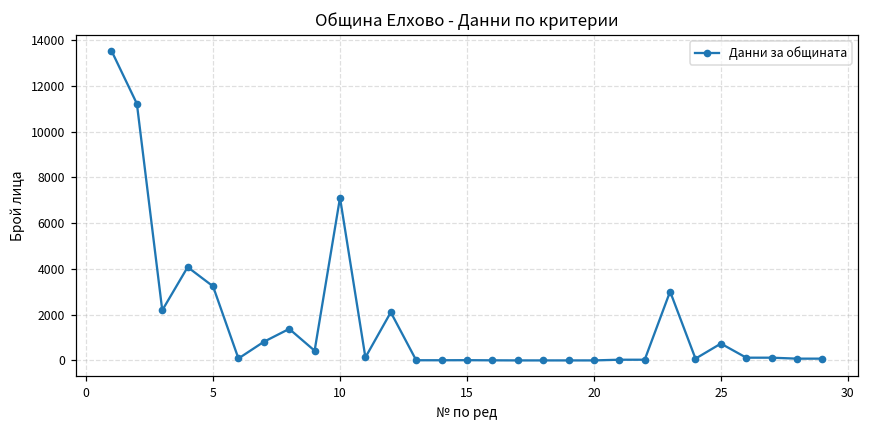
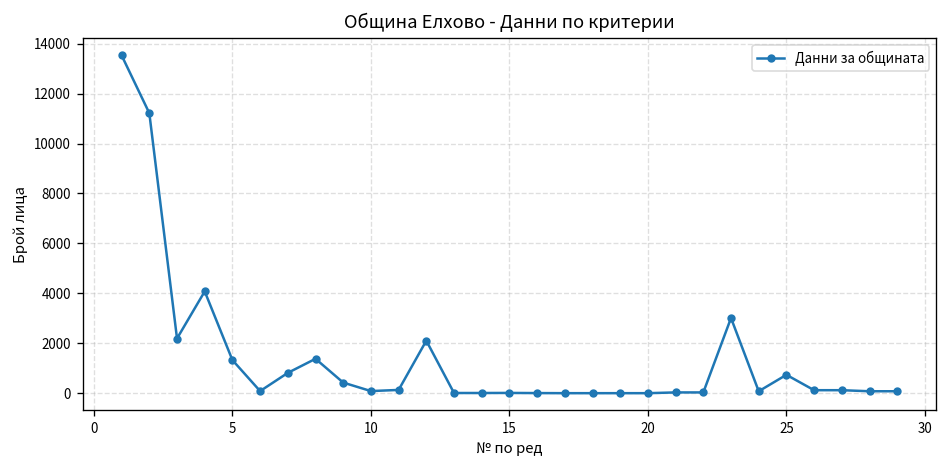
  {
-   "5": 3200,
-   "10": 7100,
+   "5": 1300,
+   "10": 100,
    "15": 0,
    "20": 0,
    "25": 700
  }
